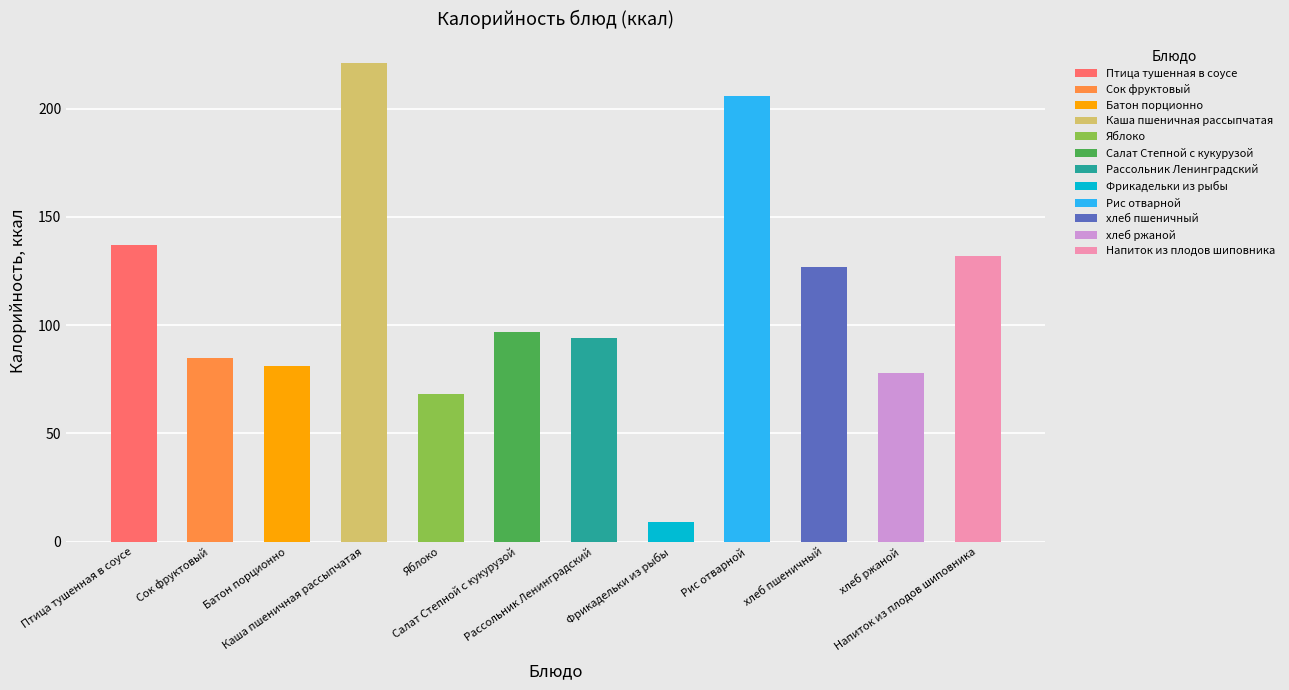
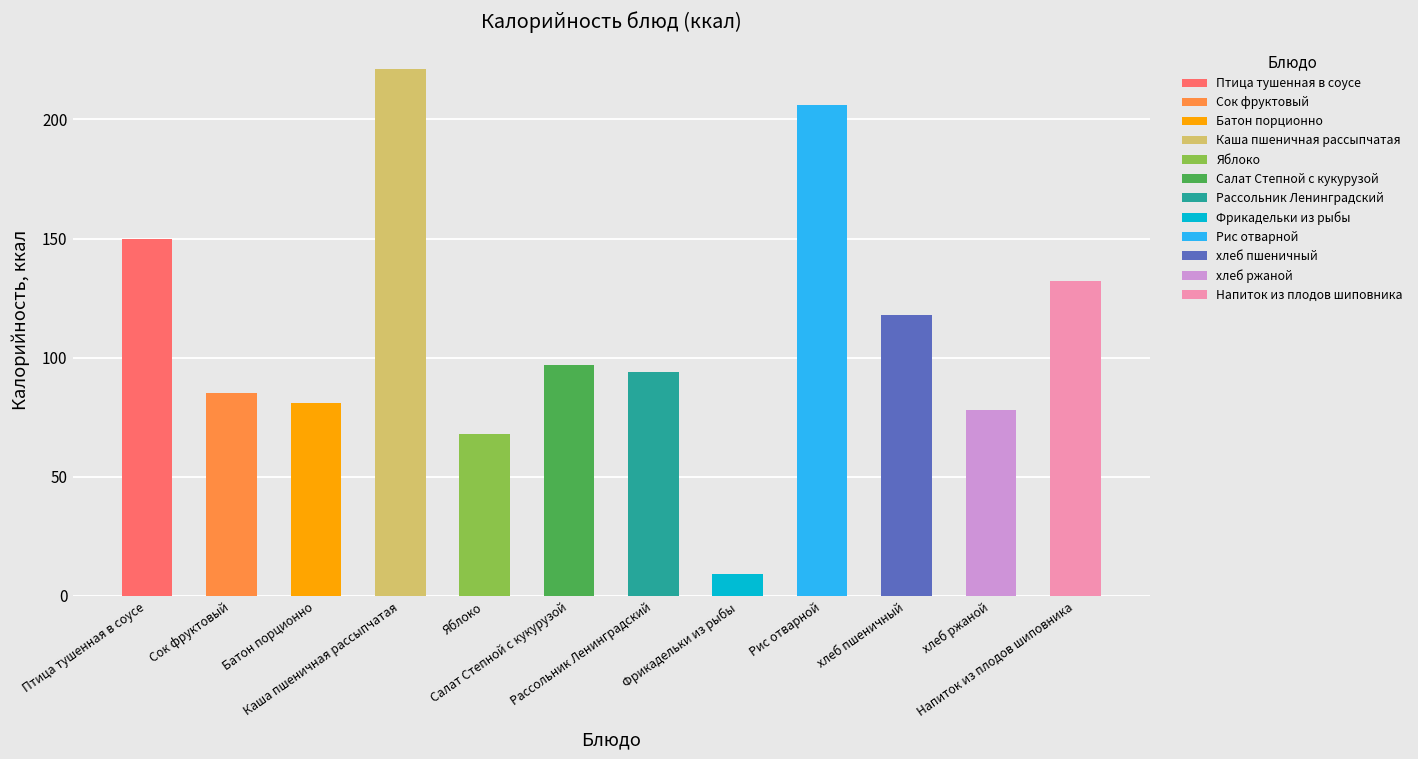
  {
-   "Птица тушенная в соусе": 137,
+   "Птица тушенная в соусе": 150,
    "Сок фруктовый": 85,
    "Батон порционно": 81,
    "Каша пшеничная рассыпчатая": 221,
    "Яблоко": 68,
    "Салат Степной с кукурузой": 97,
    "Рассольник Ленинградский": 94,
    "Фрикадельки из рыбы": 9,
    "Рис отварной": 206,
-   "хлеб пшеничный": 127,
+   "хлеб пшеничный": 118,
    "хлеб ржаной": 78,
    "Напиток из плодов шиповника": 132
  }
